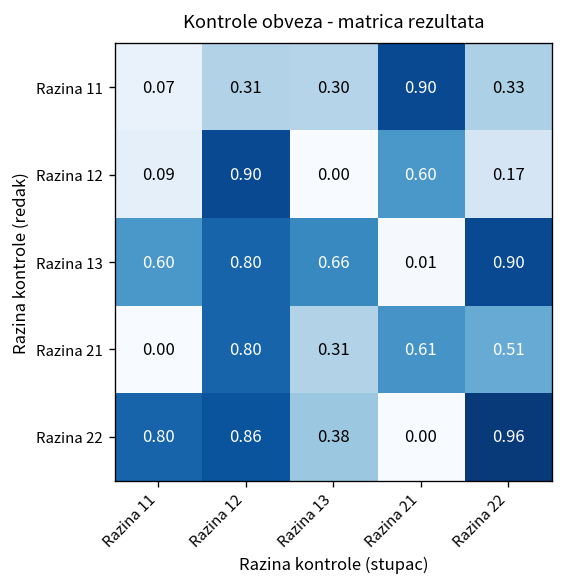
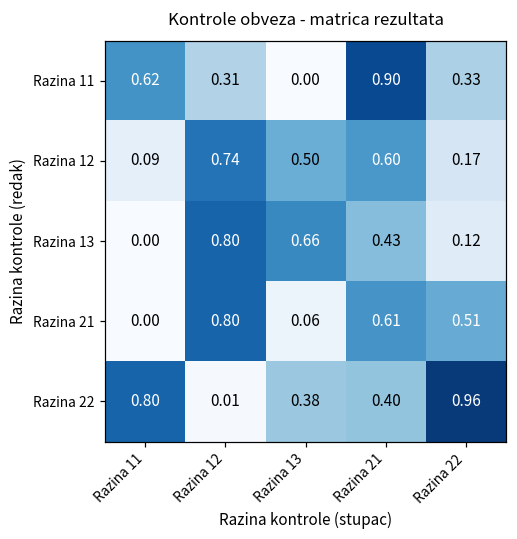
  {
    "Razina 11": {
-     "Razina 11": 0.07,
+     "Razina 11": 0.62,
      "Razina 12": 0.31,
-     "Razina 13": 0.30,
+     "Razina 13": 0.00,
      "Razina 21": 0.90,
      "Razina 22": 0.33
    },
    "Razina 12": {
      "Razina 11": 0.09,
-     "Razina 12": 0.90,
-     "Razina 13": 0.00,
+     "Razina 12": 0.74,
+     "Razina 13": 0.50,
      "Razina 21": 0.60,
      "Razina 22": 0.17
    },
    "Razina 13": {
-     "Razina 11": 0.60,
+     "Razina 11": 0.00,
      "Razina 12": 0.80,
      "Razina 13": 0.66,
-     "Razina 21": 0.01,
-     "Razina 22": 0.90
+     "Razina 21": 0.43,
+     "Razina 22": 0.12
    },
    "Razina 21": {
      "Razina 11": 0.00,
      "Razina 12": 0.80,
-     "Razina 13": 0.31,
+     "Razina 13": 0.06,
      "Razina 21": 0.61,
      "Razina 22": 0.51
    },
    "Razina 22": {
      "Razina 11": 0.80,
-     "Razina 12": 0.86,
+     "Razina 12": 0.01,
      "Razina 13": 0.38,
-     "Razina 21": 0.00,
+     "Razina 21": 0.40,
      "Razina 22": 0.96
    }
  }
